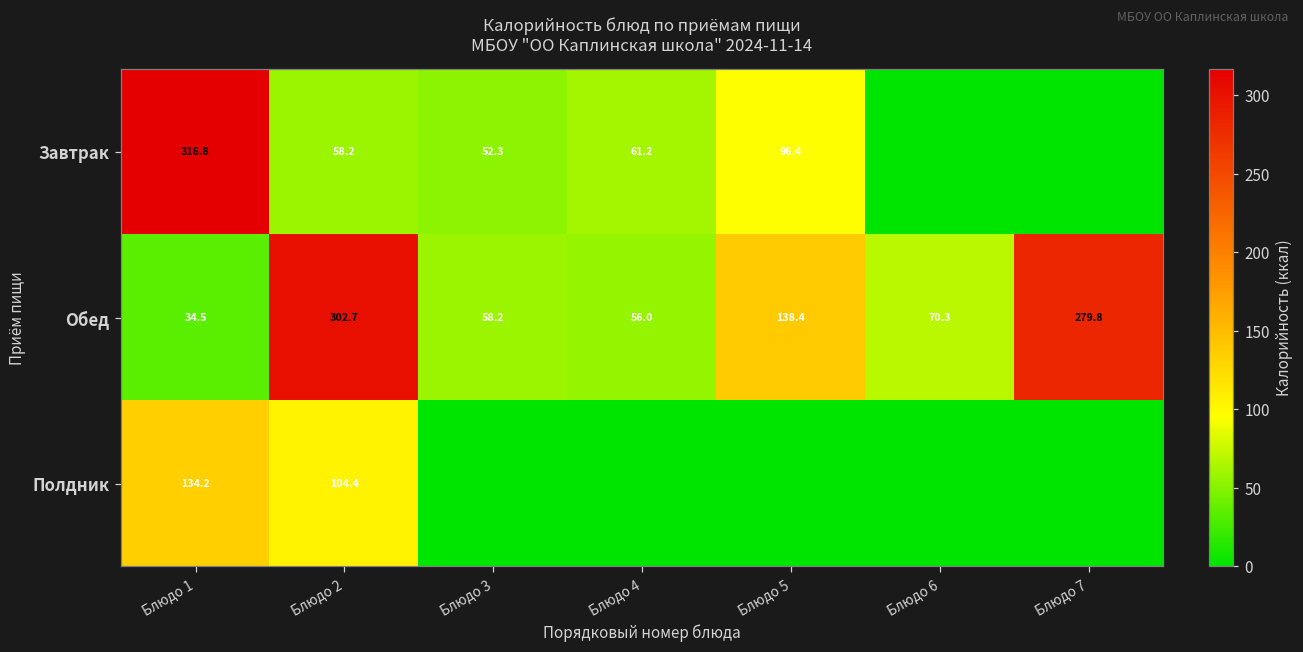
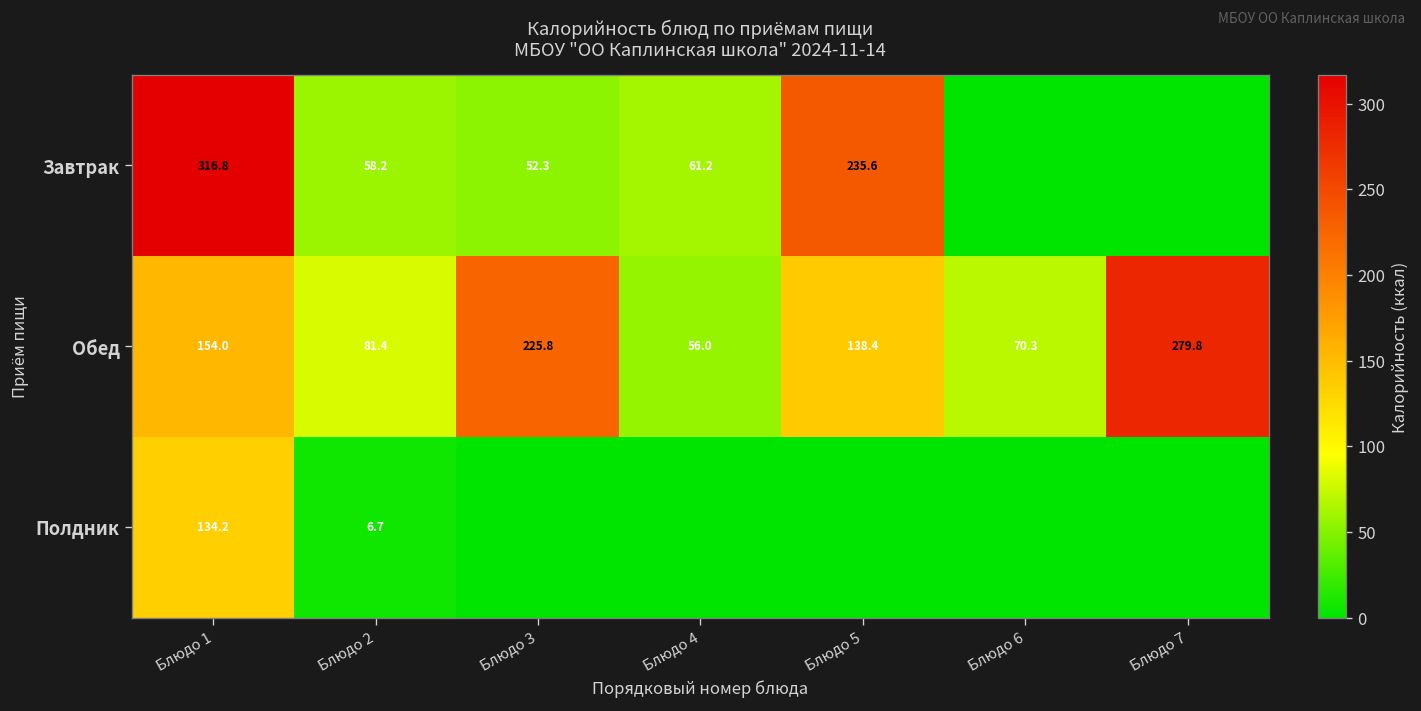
  {
    "Завтрак": {
      "Блюдо 1": 316.8,
      "Блюдо 2": 58.2,
      "Блюдо 3": 52.3,
      "Блюдо 4": 61.2,
-     "Блюдо 5": 96.4
+     "Блюдо 5": 235.6
    },
    "Обед": {
-     "Блюдо 1": 34.5,
-     "Блюдо 2": 302.7,
-     "Блюдо 3": 58.2,
+     "Блюдо 1": 154.0,
+     "Блюдо 2": 81.4,
+     "Блюдо 3": 225.8,
      "Блюдо 4": 56.0,
      "Блюдо 5": 138.4,
      "Блюдо 6": 70.3,
      "Блюдо 7": 279.8
    },
    "Полдник": {
      "Блюдо 1": 134.2,
-     "Блюдо 2": 104.4
+     "Блюдо 2": 6.7
    }
  }
